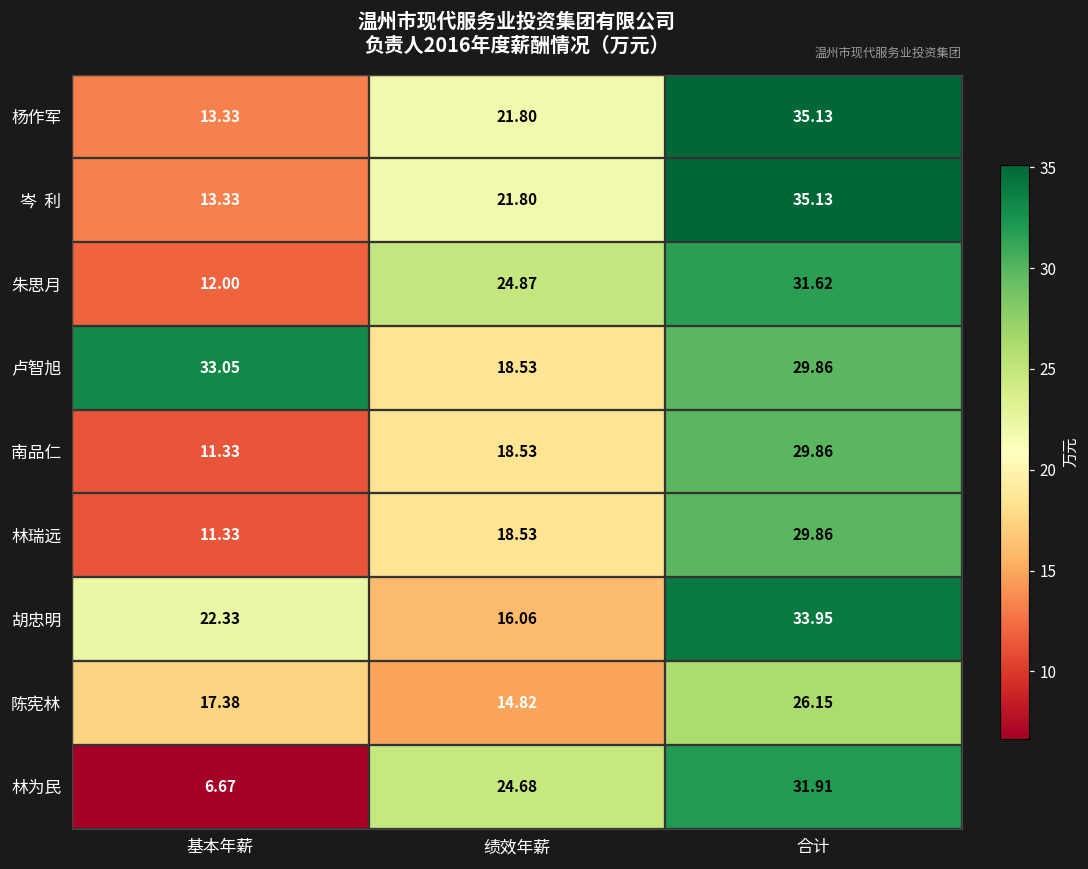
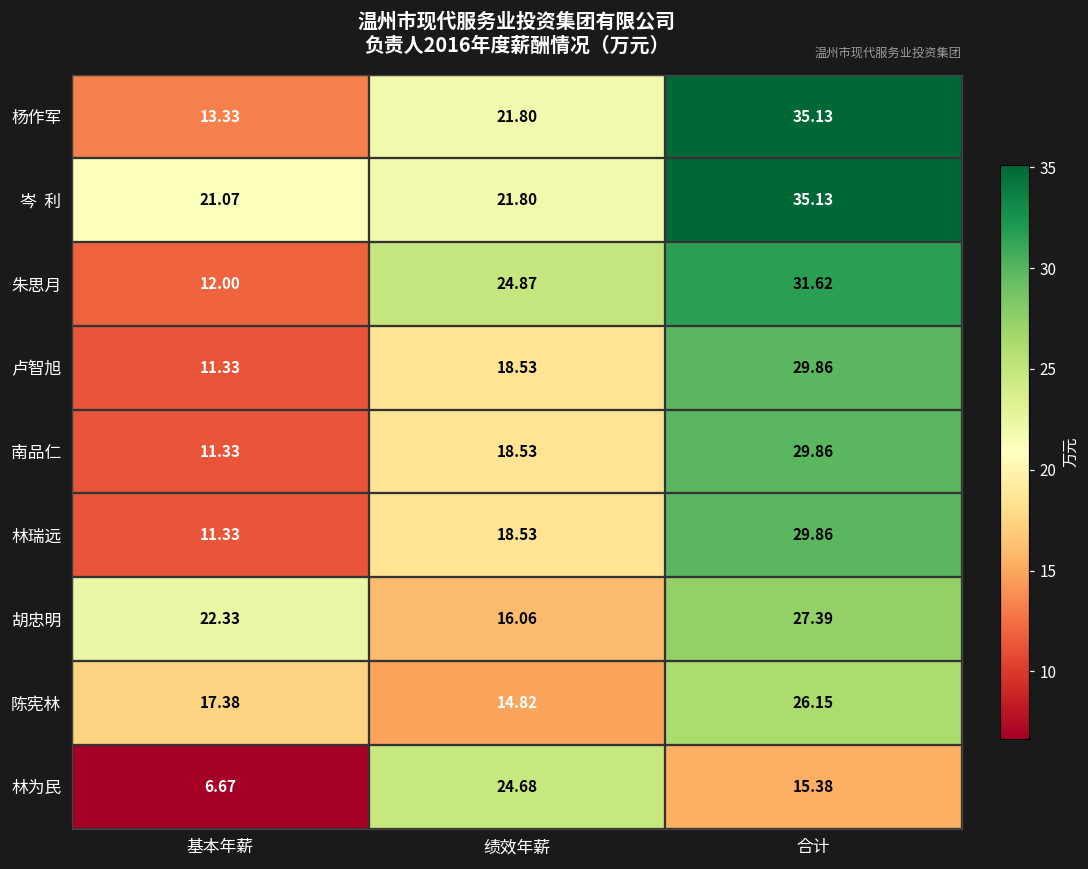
  {
    "杨作军": {
      "基本年薪": 13.33,
      "绩效年薪": 21.80,
      "合计": 35.13
    },
    "岑 利": {
-     "基本年薪": 13.33,
+     "基本年薪": 21.07,
      "绩效年薪": 21.80,
      "合计": 35.13
    },
    "朱思月": {
      "基本年薪": 12.00,
      "绩效年薪": 24.87,
      "合计": 31.62
    },
    "卢智旭": {
-     "基本年薪": 33.05,
+     "基本年薪": 11.33,
      "绩效年薪": 18.53,
      "合计": 29.86
    },
    "南品仁": {
      "基本年薪": 11.33,
      "绩效年薪": 18.53,
      "合计": 29.86
    },
    "林瑞远": {
      "基本年薪": 11.33,
      "绩效年薪": 18.53,
      "合计": 29.86
    },
    "胡忠明": {
      "基本年薪": 22.33,
      "绩效年薪": 16.06,
-     "合计": 33.95
+     "合计": 27.39
    },
    "陈宪林": {
      "基本年薪": 17.38,
      "绩效年薪": 14.82,
      "合计": 26.15
    },
    "林为民": {
      "基本年薪": 6.67,
      "绩效年薪": 24.68,
-     "合计": 31.91
+     "合计": 15.38
    }
  }
